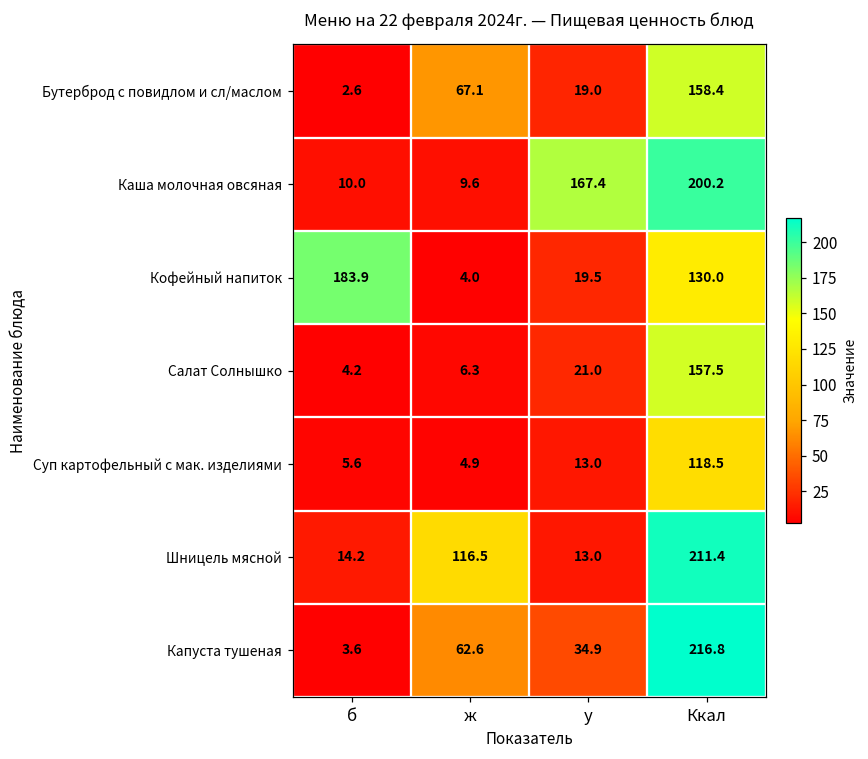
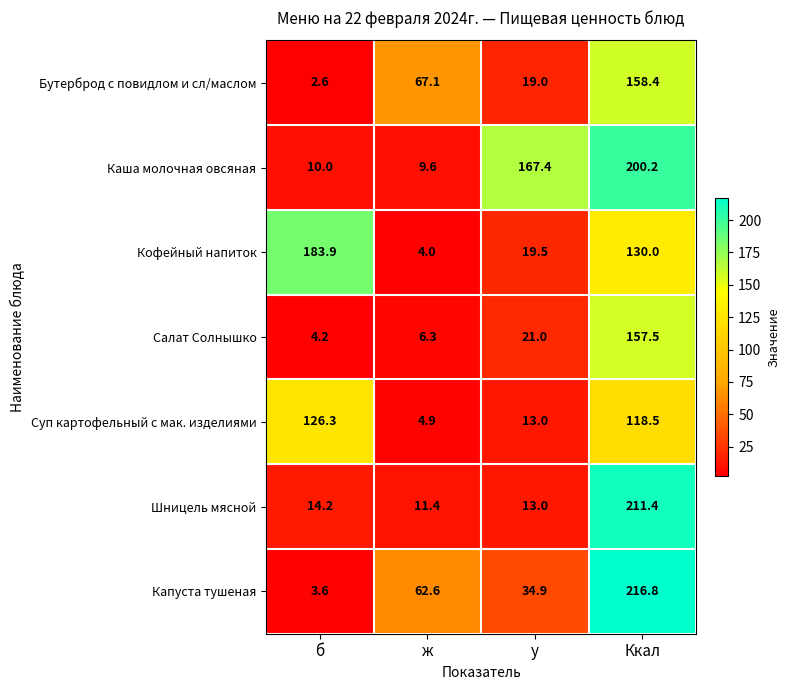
  {
    "Бутерброд с повидлом и сл/маслом": {
      "б": 2.6,
      "ж": 67.1,
      "у": 19.0,
      "Ккал": 158.4
    },
    "Каша молочная овсяная": {
      "б": 10.0,
      "ж": 9.6,
      "у": 167.4,
      "Ккал": 200.2
    },
    "Кофейный напиток": {
      "б": 183.9,
      "ж": 4.0,
      "у": 19.5,
      "Ккал": 130.0
    },
    "Салат Солнышко": {
      "б": 4.2,
      "ж": 6.3,
      "у": 21.0,
      "Ккал": 157.5
    },
    "Суп картофельный с мак. изделиями": {
-     "б": 5.6,
+     "б": 126.3,
      "ж": 4.9,
      "у": 13.0,
      "Ккал": 118.5
    },
    "Шницель мясной": {
      "б": 14.2,
-     "ж": 116.5,
+     "ж": 11.4,
      "у": 13.0,
      "Ккал": 211.4
    },
    "Капуста тушеная": {
      "б": 3.6,
      "ж": 62.6,
      "у": 34.9,
      "Ккал": 216.8
    }
  }
